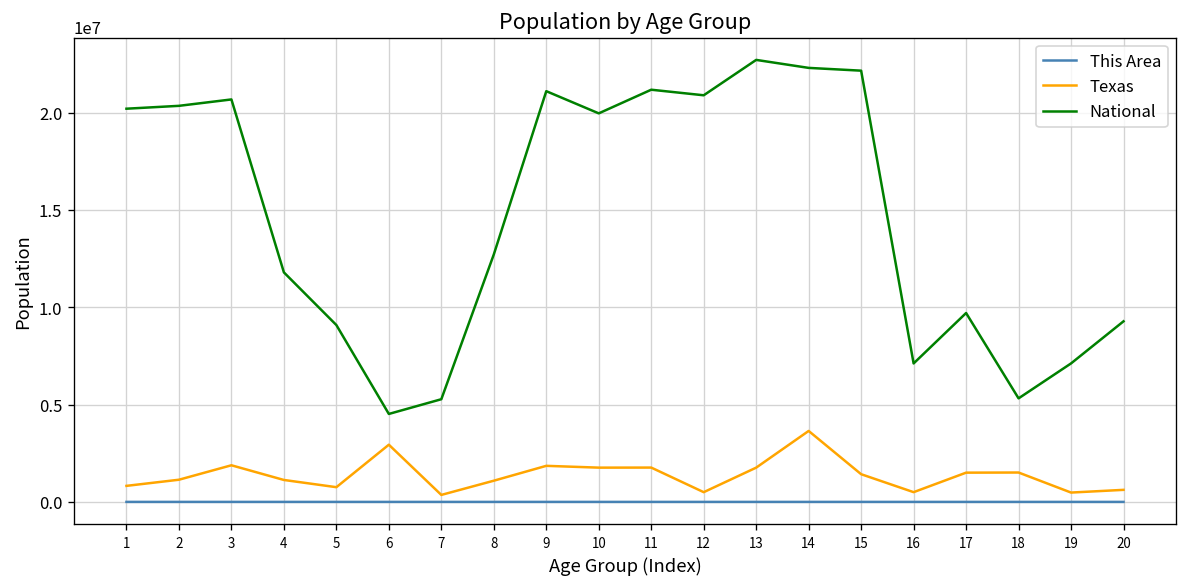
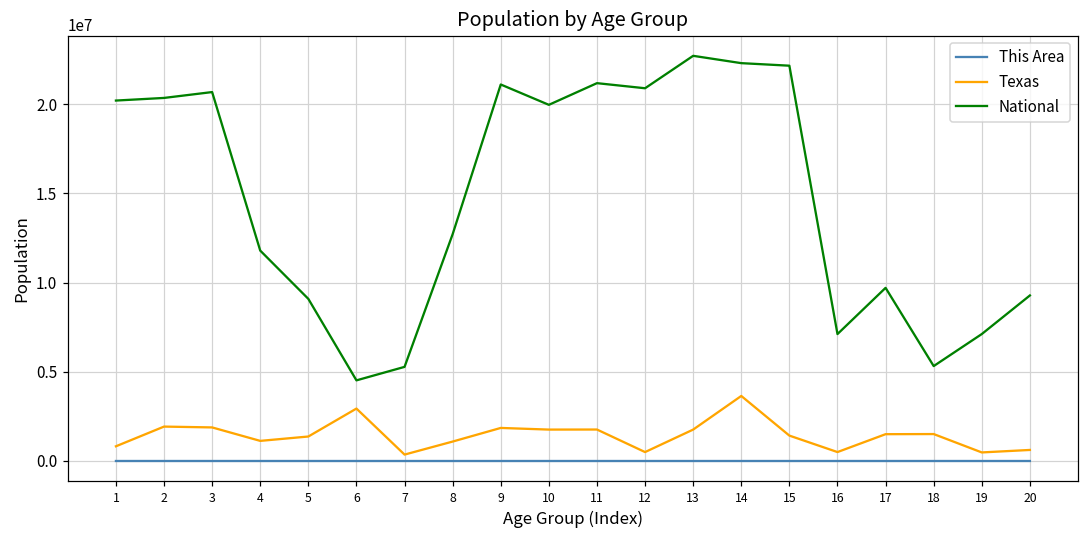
  {
    "This Area": {
      "1": 0,
      "2": 0,
      "3": 0,
      "4": 0,
      "5": 0,
      "6": 0,
      "7": 0,
      "8": 0,
      "9": 0,
      "10": 0,
      "11": 0,
      "12": 0,
      "13": 0,
      "14": 0,
      "15": 0,
      "16": 0,
      "17": 0,
      "18": 0,
      "19": 0,
      "20": 0
    },
    "Texas": {
      "1": 800000,
-     "2": 1100000,
+     "2": 1900000,
      "3": 1900000,
      "4": 1100000,
-     "5": 800000,
+     "5": 1400000,
      "6": 2900000,
      "7": 400000,
      "8": 1100000,
      "9": 1900000,
      "10": 1800000,
      "11": 1800000,
      "12": 500000,
      "13": 1800000,
      "14": 3600000,
      "15": 1400000,
      "16": 500000,
      "17": 1500000,
      "18": 1500000,
      "19": 500000,
      "20": 600000
    },
    "National": {
      "1": 20200000,
      "2": 20300000,
      "3": 20700000,
      "4": 11800000,
      "5": 9100000,
      "6": 4500000,
      "7": 5300000,
      "8": 12700000,
      "9": 21100000,
      "10": 20000000,
      "11": 21200000,
      "12": 20900000,
      "13": 22700000,
      "14": 22300000,
      "15": 22200000,
      "16": 7100000,
      "17": 9700000,
      "18": 5300000,
      "19": 7100000,
      "20": 9300000
    }
  }
